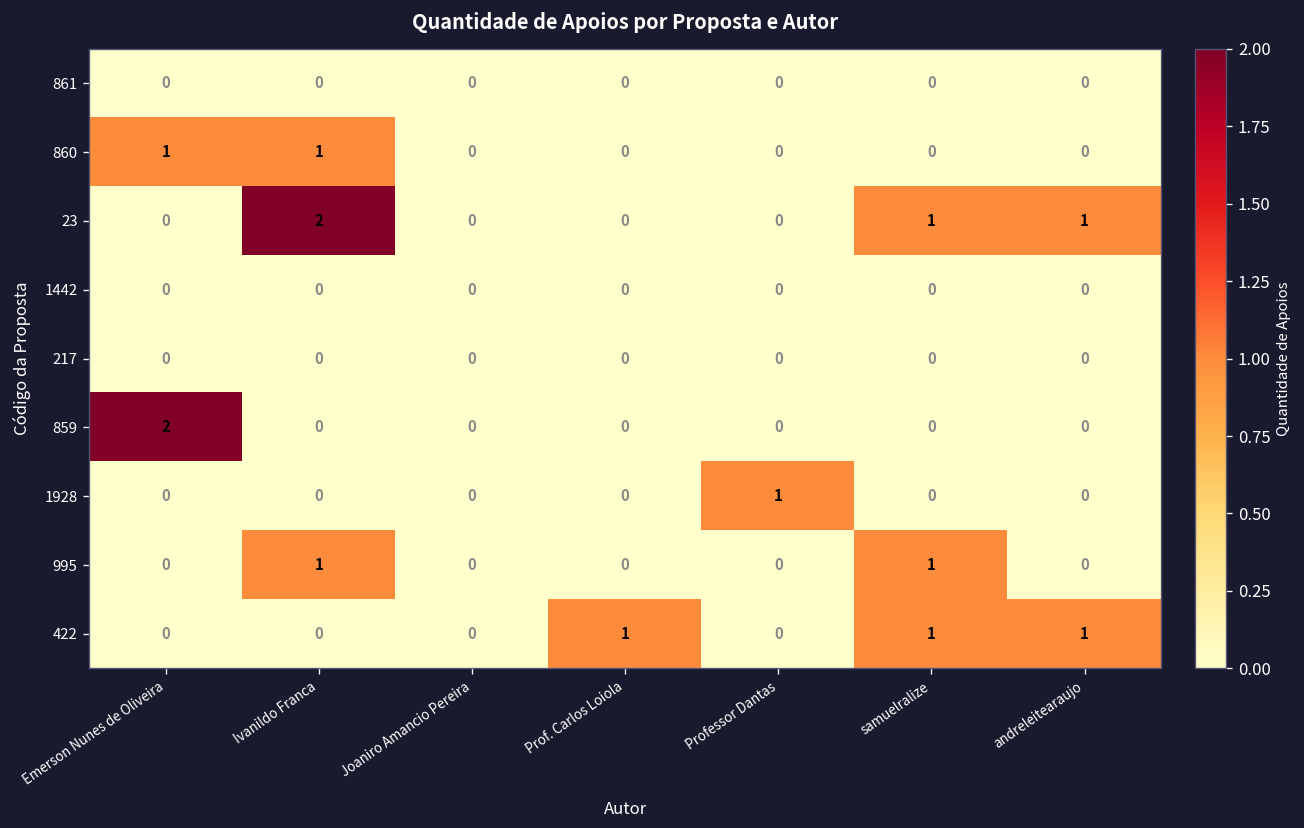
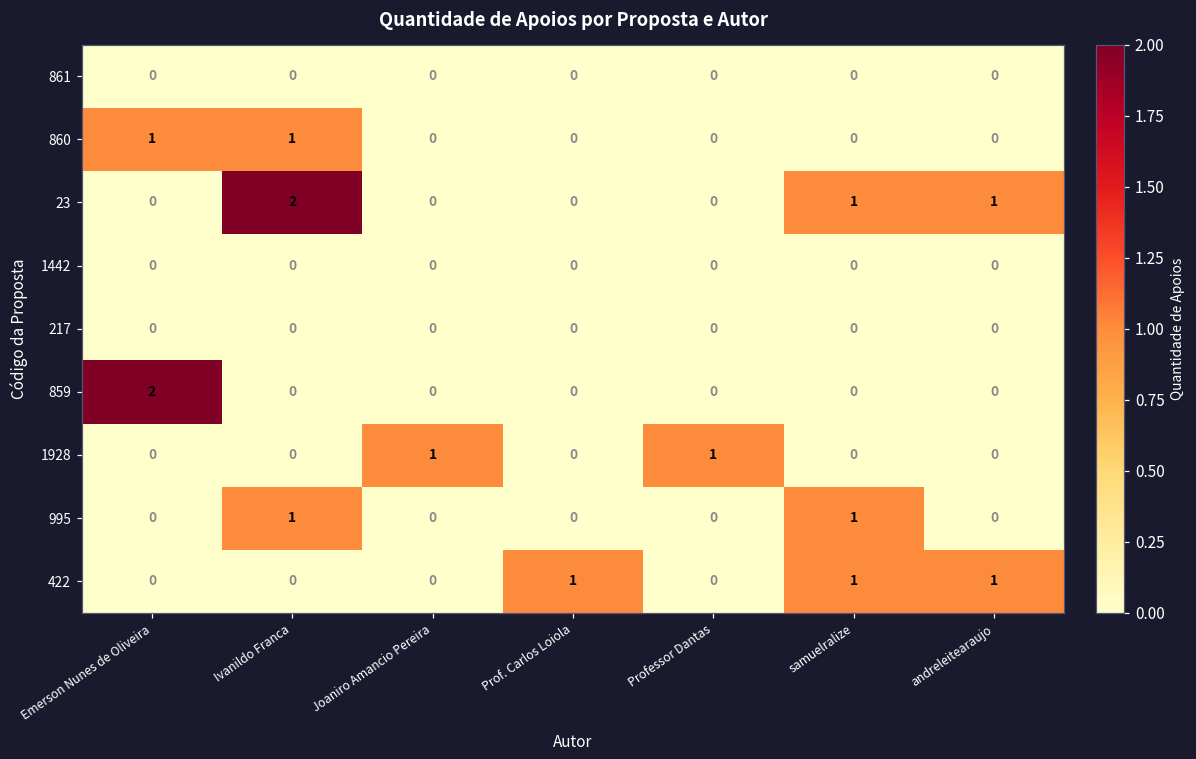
  {
    "861": {
      "Emerson Nunes de Oliveira": 0,
      "Ivanildo Franca": 0,
      "Joaniro Amancio Pereira": 0,
      "Prof. Carlos Loiola": 0,
      "Professor Dantas": 0,
      "samuelralize": 0,
      "andreleitearaujo": 0
    },
    "860": {
      "Emerson Nunes de Oliveira": 1,
      "Ivanildo Franca": 1,
      "Joaniro Amancio Pereira": 0,
      "Prof. Carlos Loiola": 0,
      "Professor Dantas": 0,
      "samuelralize": 0,
      "andreleitearaujo": 0
    },
    "23": {
      "Emerson Nunes de Oliveira": 0,
      "Ivanildo Franca": 2,
      "Joaniro Amancio Pereira": 0,
      "Prof. Carlos Loiola": 0,
      "Professor Dantas": 0,
      "samuelralize": 1,
      "andreleitearaujo": 1
    },
    "1442": {
      "Emerson Nunes de Oliveira": 0,
      "Ivanildo Franca": 0,
      "Joaniro Amancio Pereira": 0,
      "Prof. Carlos Loiola": 0,
      "Professor Dantas": 0,
      "samuelralize": 0,
      "andreleitearaujo": 0
    },
    "217": {
      "Emerson Nunes de Oliveira": 0,
      "Ivanildo Franca": 0,
      "Joaniro Amancio Pereira": 0,
      "Prof. Carlos Loiola": 0,
      "Professor Dantas": 0,
      "samuelralize": 0,
      "andreleitearaujo": 0
    },
    "859": {
      "Emerson Nunes de Oliveira": 2,
      "Ivanildo Franca": 0,
      "Joaniro Amancio Pereira": 0,
      "Prof. Carlos Loiola": 0,
      "Professor Dantas": 0,
      "samuelralize": 0,
      "andreleitearaujo": 0
    },
    "1928": {
      "Emerson Nunes de Oliveira": 0,
      "Ivanildo Franca": 0,
-     "Joaniro Amancio Pereira": 0,
+     "Joaniro Amancio Pereira": 1,
      "Prof. Carlos Loiola": 0,
      "Professor Dantas": 1,
      "samuelralize": 0,
      "andreleitearaujo": 0
    },
    "995": {
      "Emerson Nunes de Oliveira": 0,
      "Ivanildo Franca": 1,
      "Joaniro Amancio Pereira": 0,
      "Prof. Carlos Loiola": 0,
      "Professor Dantas": 0,
      "samuelralize": 1,
      "andreleitearaujo": 0
    },
    "422": {
      "Emerson Nunes de Oliveira": 0,
      "Ivanildo Franca": 0,
      "Joaniro Amancio Pereira": 0,
      "Prof. Carlos Loiola": 1,
      "Professor Dantas": 0,
      "samuelralize": 1,
      "andreleitearaujo": 1
    }
  }
